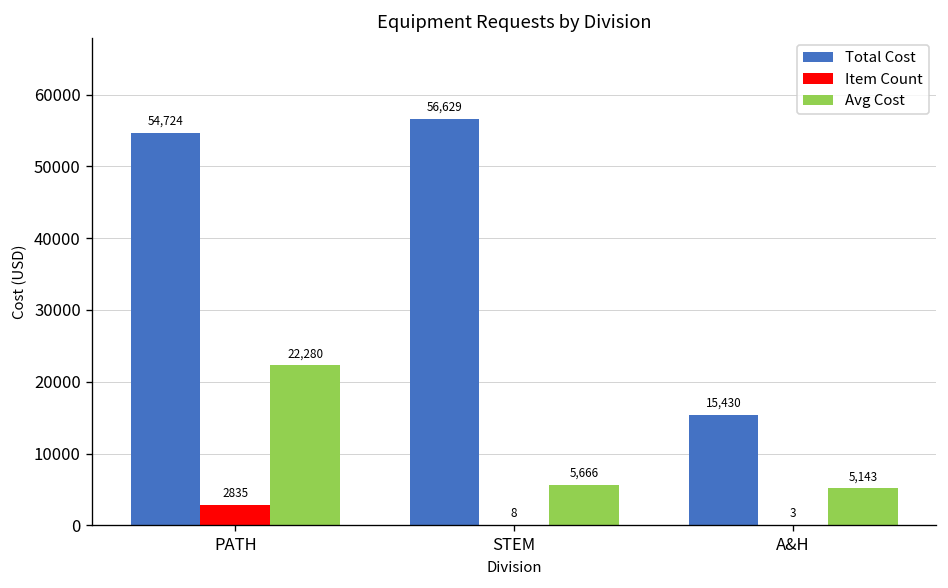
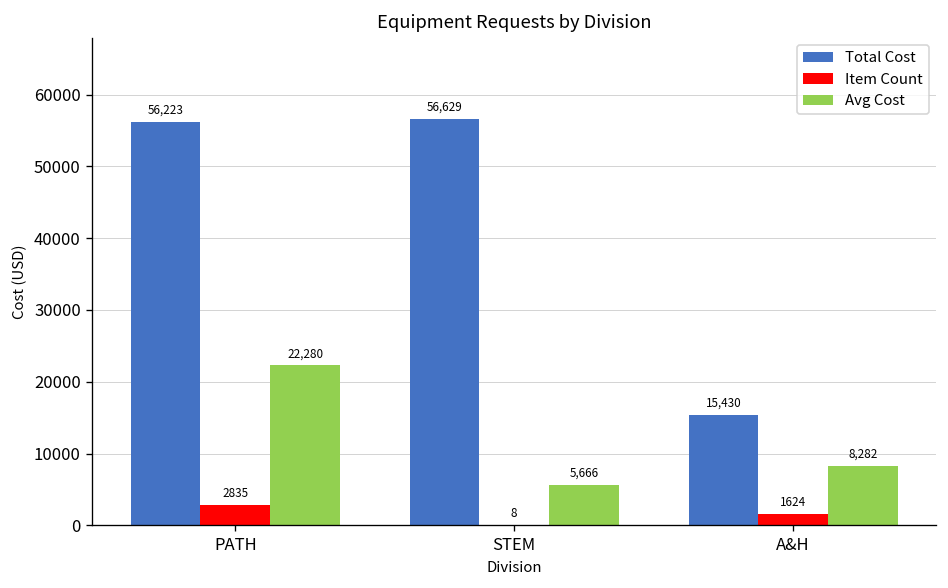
  {
    "Total Cost": {
-     "PATH": "54,724",
+     "PATH": "56,223",
      "STEM": "56,629",
      "A&H": "15,430"
    },
    "Item Count": {
      "PATH": "2835",
      "STEM": "8",
-     "A&H": "3"
+     "A&H": "1624"
    },
    "Avg Cost": {
      "PATH": "22,280",
      "STEM": "5,666",
-     "A&H": "5,143"
+     "A&H": "8,282"
    }
  }
